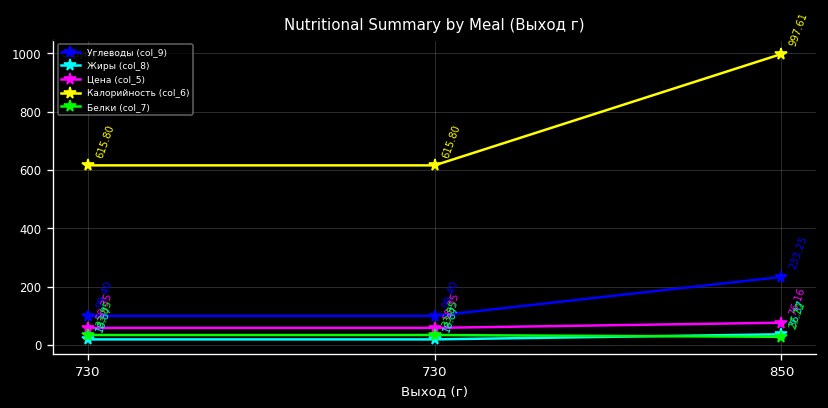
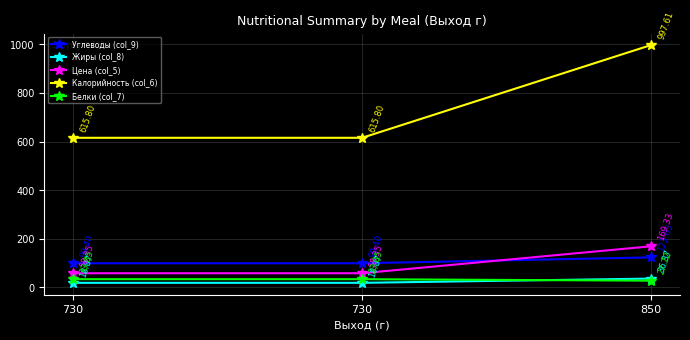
  {
    "Углеводы (col_9)": {
-     "850": 233.25
+     "850": 123.65
    },
    "Цена (col_5)": {
-     "850": 76.16
+     "850": 169.33
    },
    "Калорийность (col_6)": {
      "850": 997.61
    }
  }
